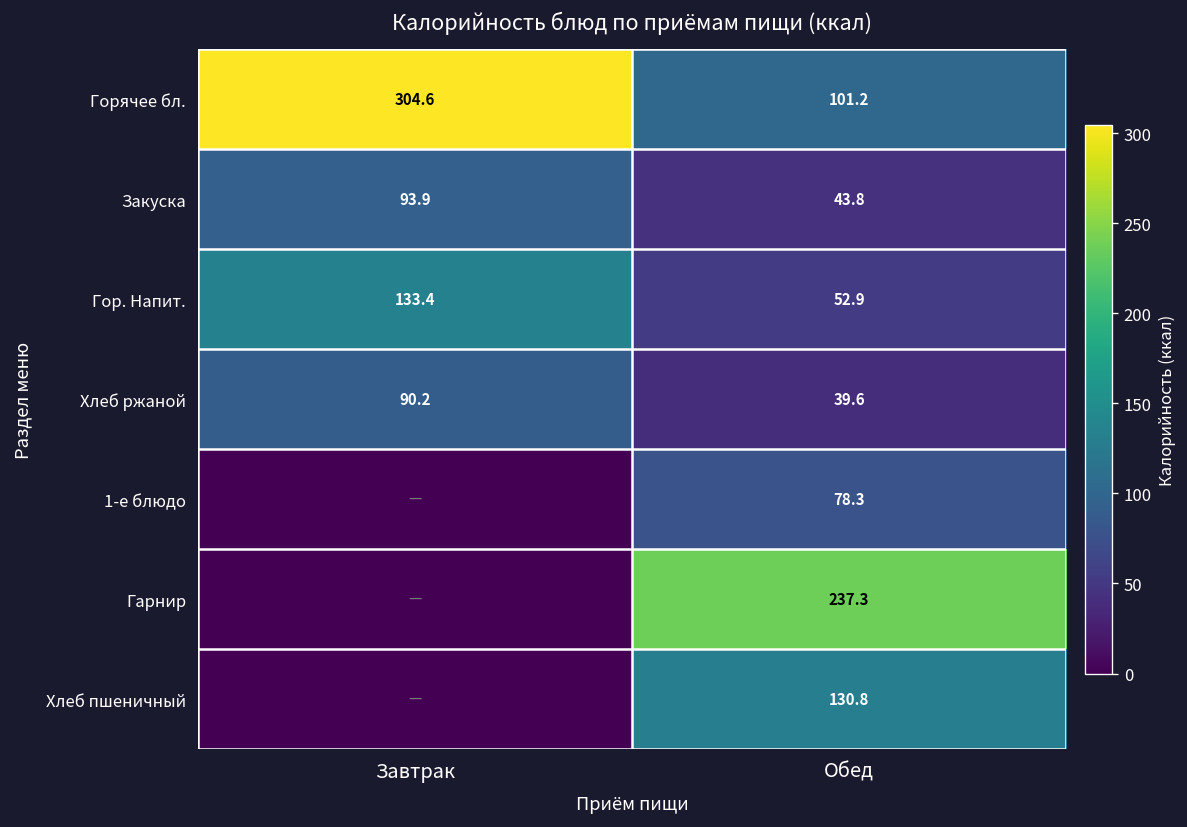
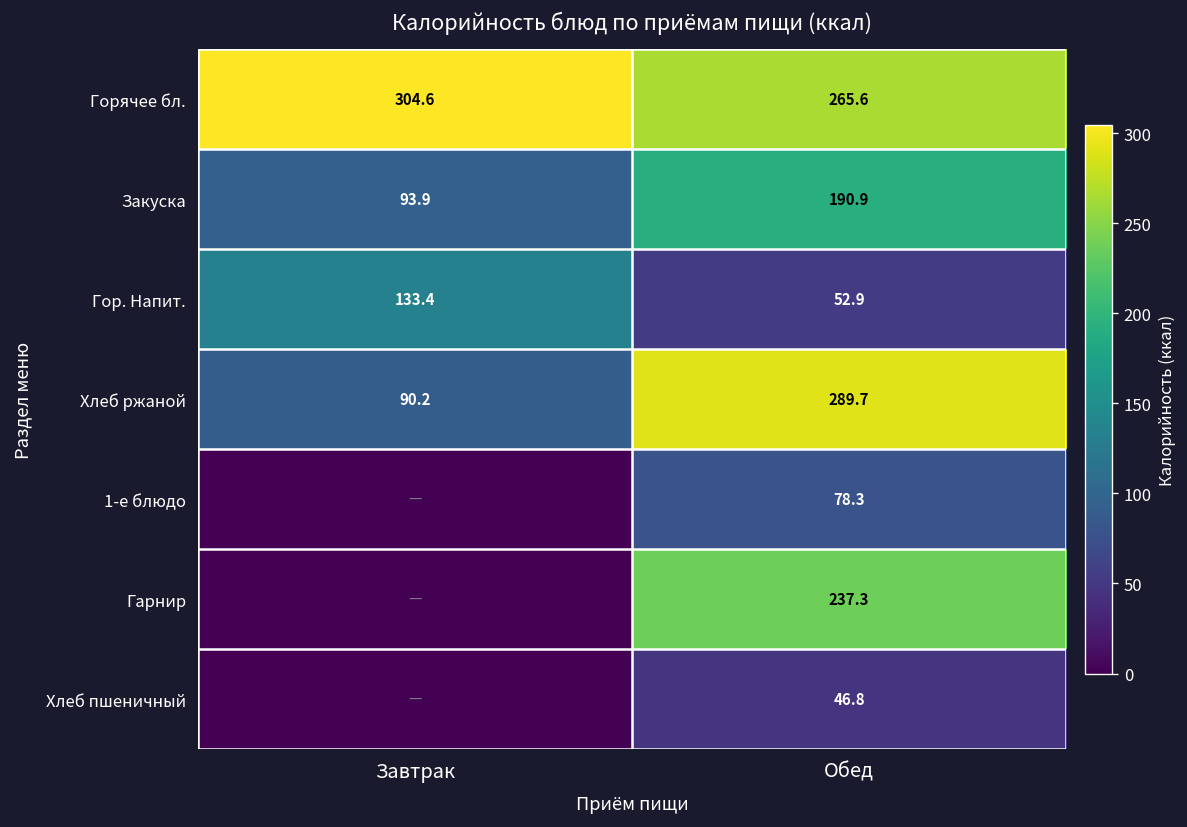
  {
    "Горячее бл.": {
      "Завтрак": 304.6,
-     "Обед": 101.2
+     "Обед": 265.6
    },
    "Закуска": {
      "Завтрак": 93.9,
-     "Обед": 43.8
+     "Обед": 190.9
    },
    "Гор. Напит.": {
      "Завтрак": 133.4,
      "Обед": 52.9
    },
    "Хлеб ржаной": {
      "Завтрак": 90.2,
-     "Обед": 39.6
+     "Обед": 289.7
    },
    "1-е блюдо": {
      "Обед": 78.3
    },
    "Гарнир": {
      "Обед": 237.3
    },
    "Хлеб пшеничный": {
-     "Обед": 130.8
+     "Обед": 46.8
    }
  }
